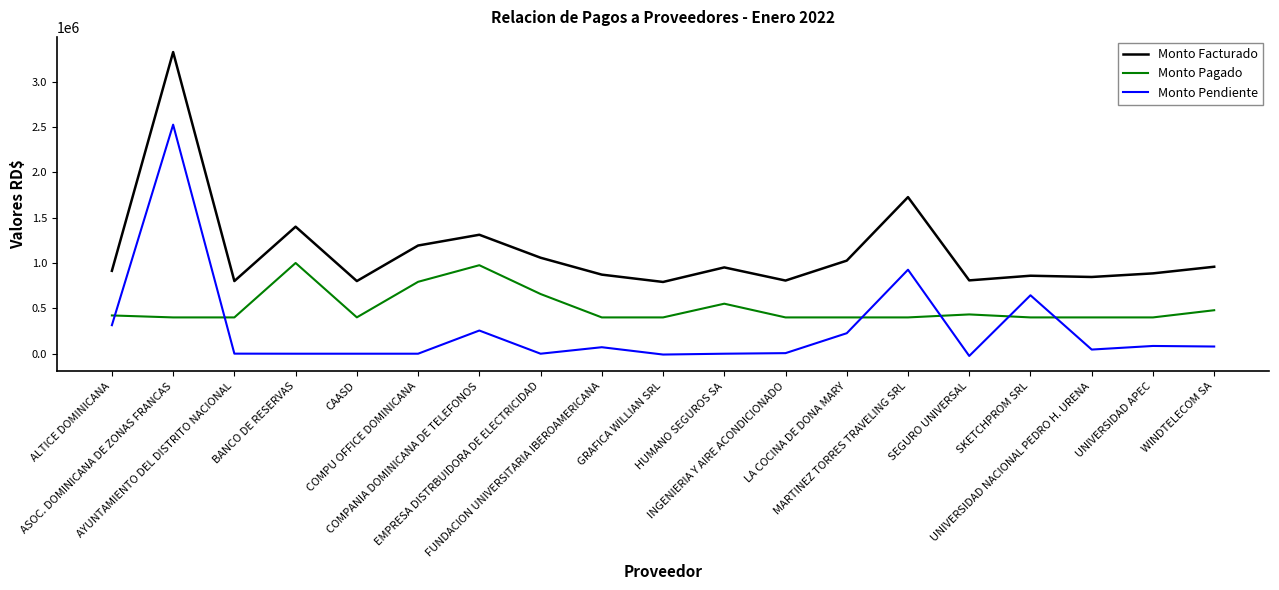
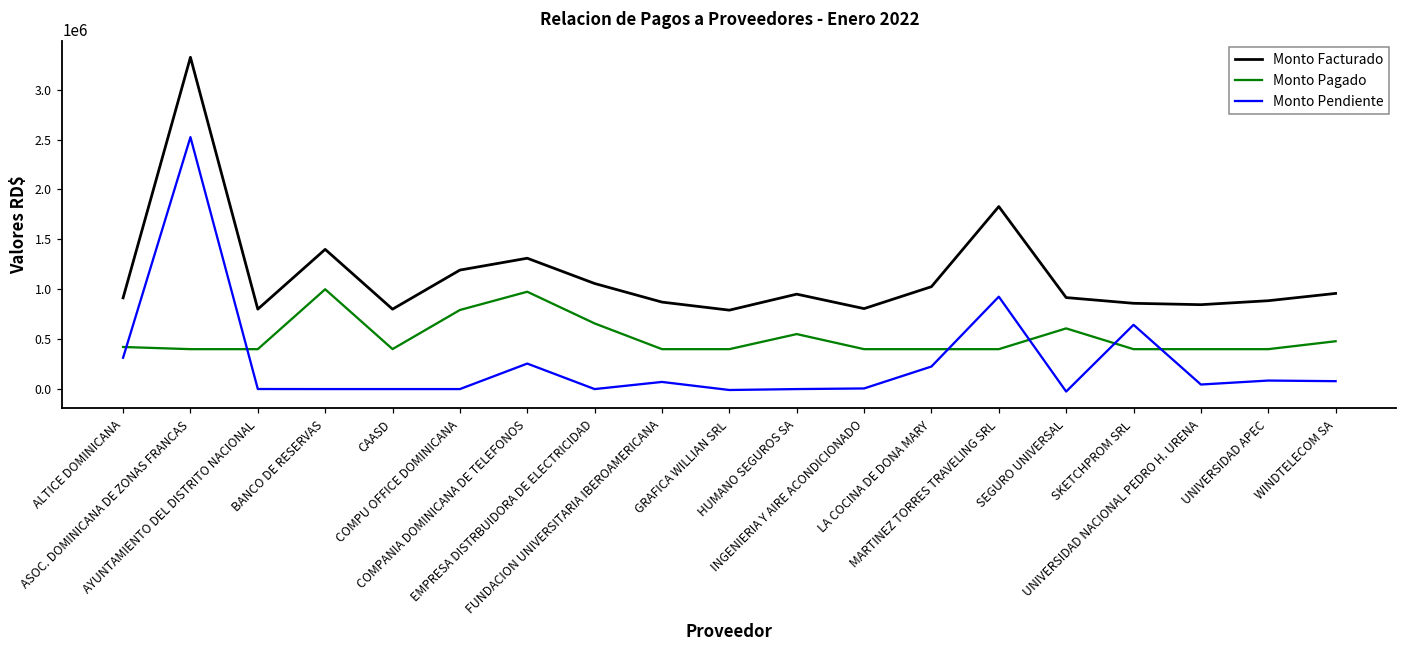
  {
    "Monto Facturado": {
      "ALTICE DOMINICANA": 900000,
      "ASOC. DOMINICANA DE ZONAS FRANCAS": 3300000,
      "AYUNTAMIENTO DEL DISTRITO NACIONAL": 800000,
      "BANCO DE RESERVAS": 1400000,
      "CAASD": 800000,
      "COMPU OFFICE DOMINICANA": 1200000,
      "COMPANIA DOMINICANA DE TELEFONOS": 1300000,
      "EMPRESA DISTRBUIDORA DE ELECTRICIDAD": 1100000,
      "FUNDACION UNIVERSITARIA IBEROAMERICANA": 900000,
      "GRAFICA WILLIAN SRL": 800000,
      "HUMANO SEGUROS SA": 1000000,
      "INGENIERIA Y AIRE ACONDICIONADO": 800000,
      "LA COCINA DE DONA MARY": 1000000,
-     "MARTINEZ TORRES TRAVELING SRL": 1700000,
-     "SEGURO UNIVERSAL": 800000,
+     "MARTINEZ TORRES TRAVELING SRL": 1800000,
+     "SEGURO UNIVERSAL": 900000,
      "SKETCHPROM SRL": 900000,
      "UNIVERSIDAD NACIONAL PEDRO H. URENA": 800000,
      "UNIVERSIDAD APEC": 900000,
      "WINDTELECOM SA": 1000000
    },
    "Monto Pagado": {
      "ALTICE DOMINICANA": 400000,
      "ASOC. DOMINICANA DE ZONAS FRANCAS": 400000,
      "AYUNTAMIENTO DEL DISTRITO NACIONAL": 400000,
      "BANCO DE RESERVAS": 1000000,
      "CAASD": 400000,
      "COMPU OFFICE DOMINICANA": 800000,
      "COMPANIA DOMINICANA DE TELEFONOS": 1000000,
      "EMPRESA DISTRBUIDORA DE ELECTRICIDAD": 700000,
      "FUNDACION UNIVERSITARIA IBEROAMERICANA": 400000,
      "GRAFICA WILLIAN SRL": 400000,
      "HUMANO SEGUROS SA": 600000,
      "INGENIERIA Y AIRE ACONDICIONADO": 400000,
      "LA COCINA DE DONA MARY": 400000,
      "MARTINEZ TORRES TRAVELING SRL": 400000,
-     "SEGURO UNIVERSAL": 400000,
+     "SEGURO UNIVERSAL": 600000,
      "SKETCHPROM SRL": 400000,
      "UNIVERSIDAD NACIONAL PEDRO H. URENA": 400000,
      "UNIVERSIDAD APEC": 400000,
      "WINDTELECOM SA": 500000
    },
    "Monto Pendiente": {
      "ALTICE DOMINICANA": 300000,
      "ASOC. DOMINICANA DE ZONAS FRANCAS": 2500000,
      "AYUNTAMIENTO DEL DISTRITO NACIONAL": 0,
      "BANCO DE RESERVAS": 0,
      "CAASD": 0,
      "COMPU OFFICE DOMINICANA": 0,
      "COMPANIA DOMINICANA DE TELEFONOS": 300000,
      "EMPRESA DISTRBUIDORA DE ELECTRICIDAD": 0,
      "FUNDACION UNIVERSITARIA IBEROAMERICANA": 100000,
      "GRAFICA WILLIAN SRL": 0,
      "HUMANO SEGUROS SA": 0,
      "INGENIERIA Y AIRE ACONDICIONADO": 0,
      "LA COCINA DE DONA MARY": 200000,
      "MARTINEZ TORRES TRAVELING SRL": 900000,
      "SEGURO UNIVERSAL": 0,
      "SKETCHPROM SRL": 600000,
      "UNIVERSIDAD NACIONAL PEDRO H. URENA": 0,
      "UNIVERSIDAD APEC": 100000,
      "WINDTELECOM SA": 100000
    }
  }
